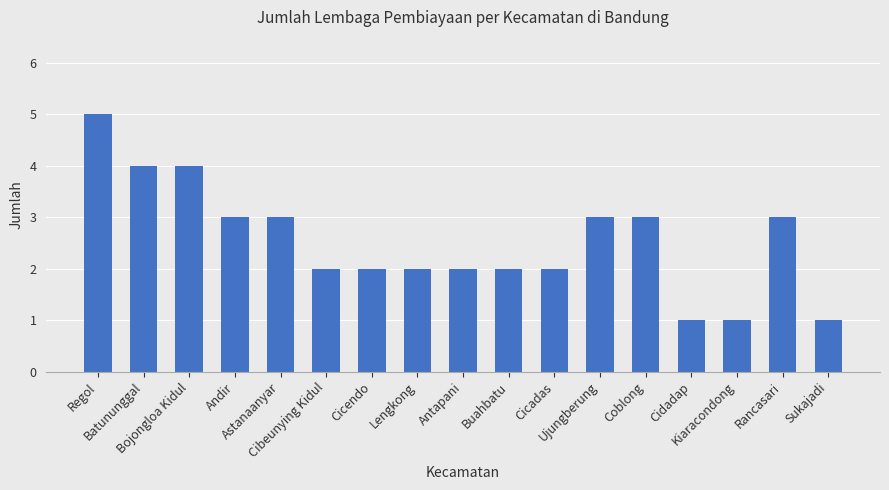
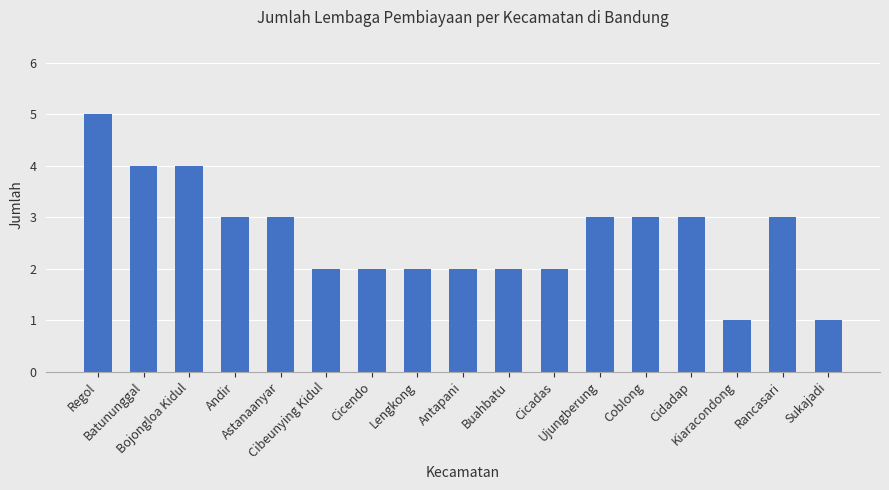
  {
    "Regol": 5,
    "Batununggal": 4,
    "Bojongloa Kidul": 4,
    "Andir": 3,
    "Astanaanyar": 3,
    "Cibeunying Kidul": 2,
    "Cicendo": 2,
    "Lengkong": 2,
    "Antapani": 2,
    "Buahbatu": 2,
    "Cicadas": 2,
    "Ujungberung": 3,
    "Coblong": 3,
-   "Cidadap": 1,
+   "Cidadap": 3,
    "Kiaracondong": 1,
    "Rancasari": 3,
    "Sukajadi": 1
  }
